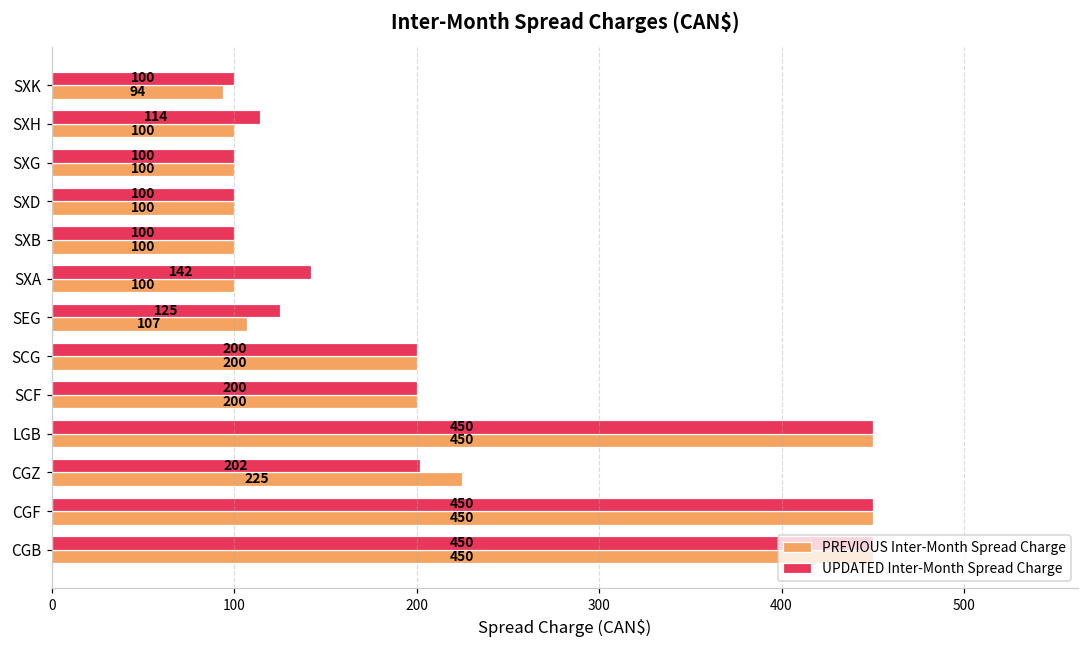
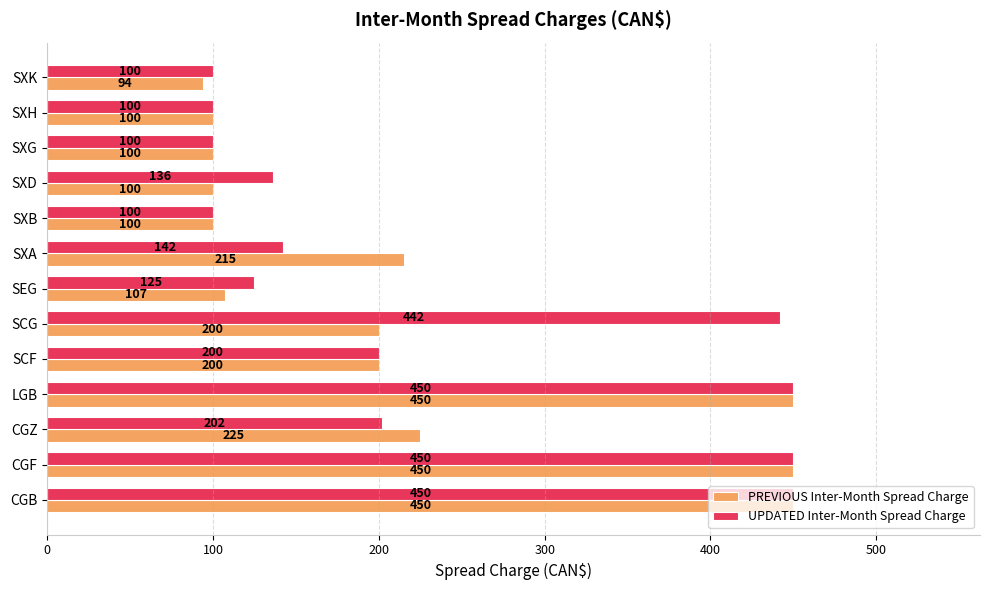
  {
    "PREVIOUS Inter-Month Spread Charge": {
      "SXK": 94,
      "SXH": 100,
      "SXG": 100,
      "SXD": 100,
      "SXB": 100,
-     "SXA": 100,
+     "SXA": 215,
      "SEG": 107,
      "SCG": 200,
      "SCF": 200,
      "LGB": 450,
      "CGZ": 225,
      "CGF": 450
    },
    "UPDATED Inter-Month Spread Charge": {
      "SXK": 100,
-     "SXH": 114,
+     "SXH": 100,
      "SXG": 100,
-     "SXD": 100,
+     "SXD": 136,
      "SXB": 100,
      "SXA": 142,
      "SEG": 125,
-     "SCG": 200,
+     "SCG": 442,
      "SCF": 200,
      "LGB": 450,
      "CGZ": 202,
      "CGF": 450
    }
  }
